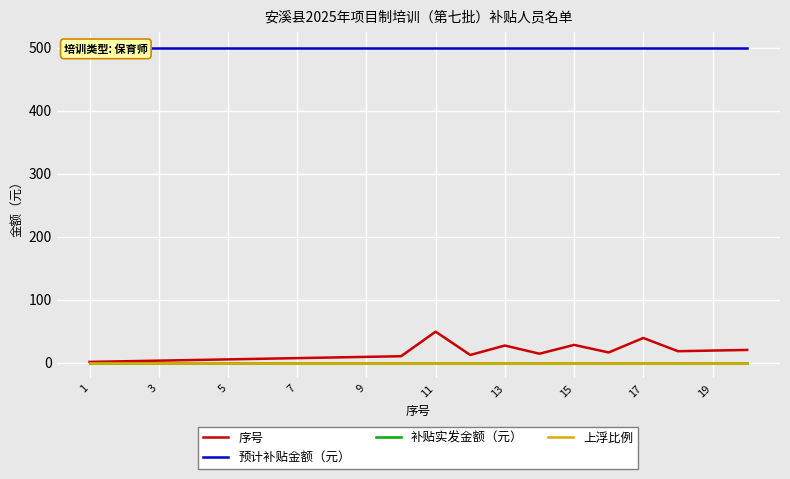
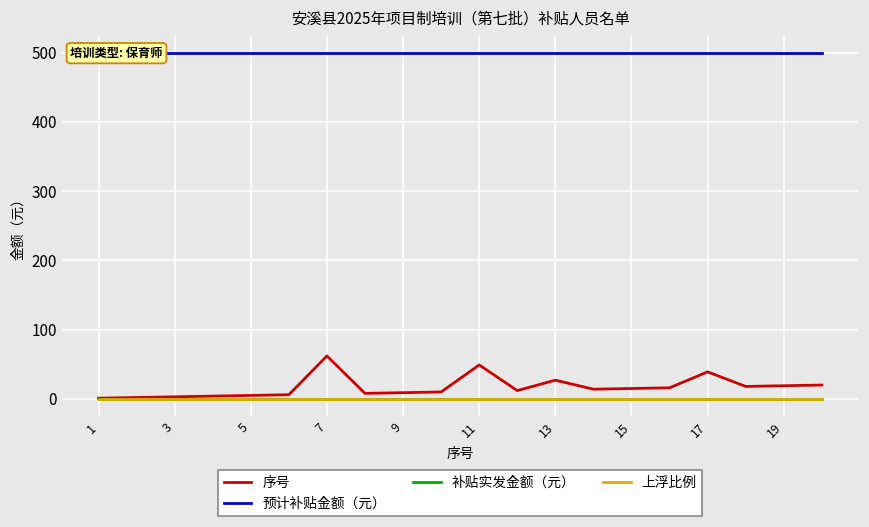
  {
    "序号": {
      "5": 10,
-     "7": 10,
+     "7": 60,
      "9": 10,
      "11": 50,
      "13": 30,
-     "15": 30,
+     "15": 20,
      "17": 40,
      "19": 20
    },
    "预计补贴金额（元）": {
      "3": 500,
      "5": 500,
      "7": 500,
      "9": 500,
      "11": 500,
      "13": 500,
      "15": 500,
      "17": 500,
      "19": 500
    },
    "上浮比例": {
      "5": 0,
      "7": 0,
      "9": 0,
      "11": 0,
      "13": 0,
      "15": 0,
      "17": 0,
      "19": 0
    }
  }
